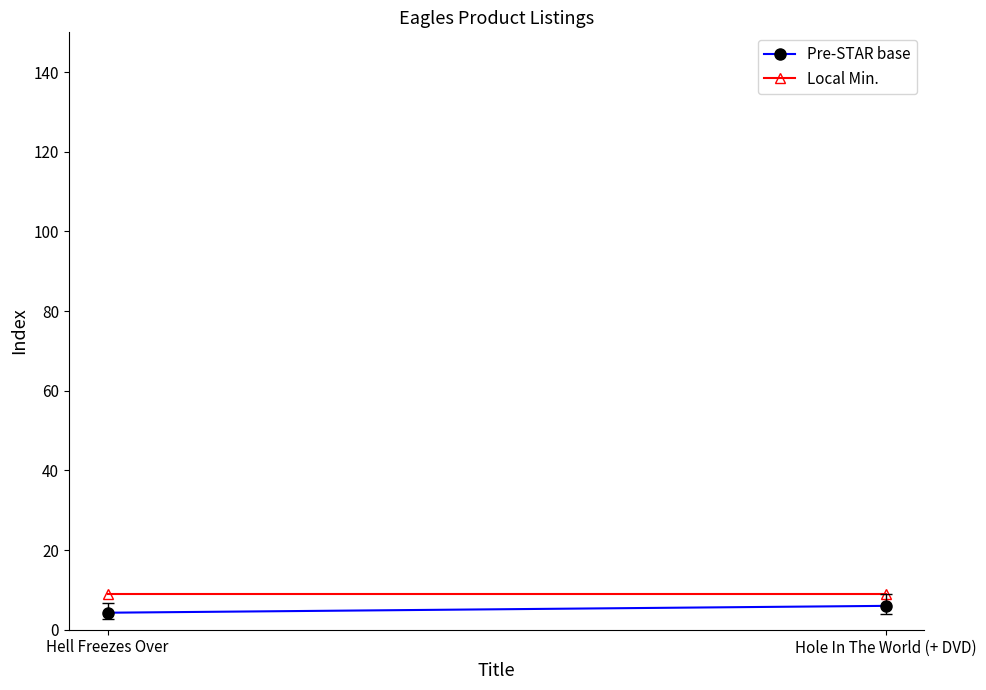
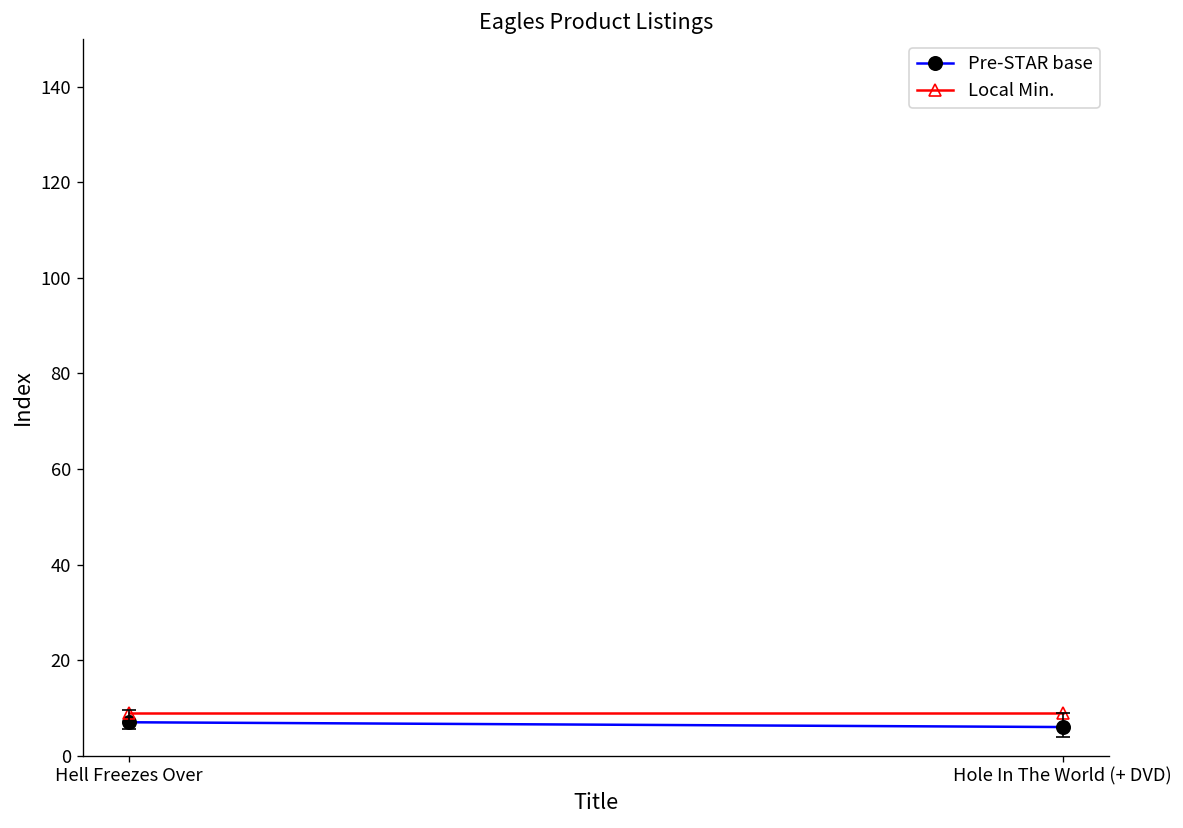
  {
    "Pre-STAR base": {
-     "Hell Freezes Over": 4,
+     "Hell Freezes Over": 7,
      "Hole In The World (+ DVD)": 6
    }
  }
